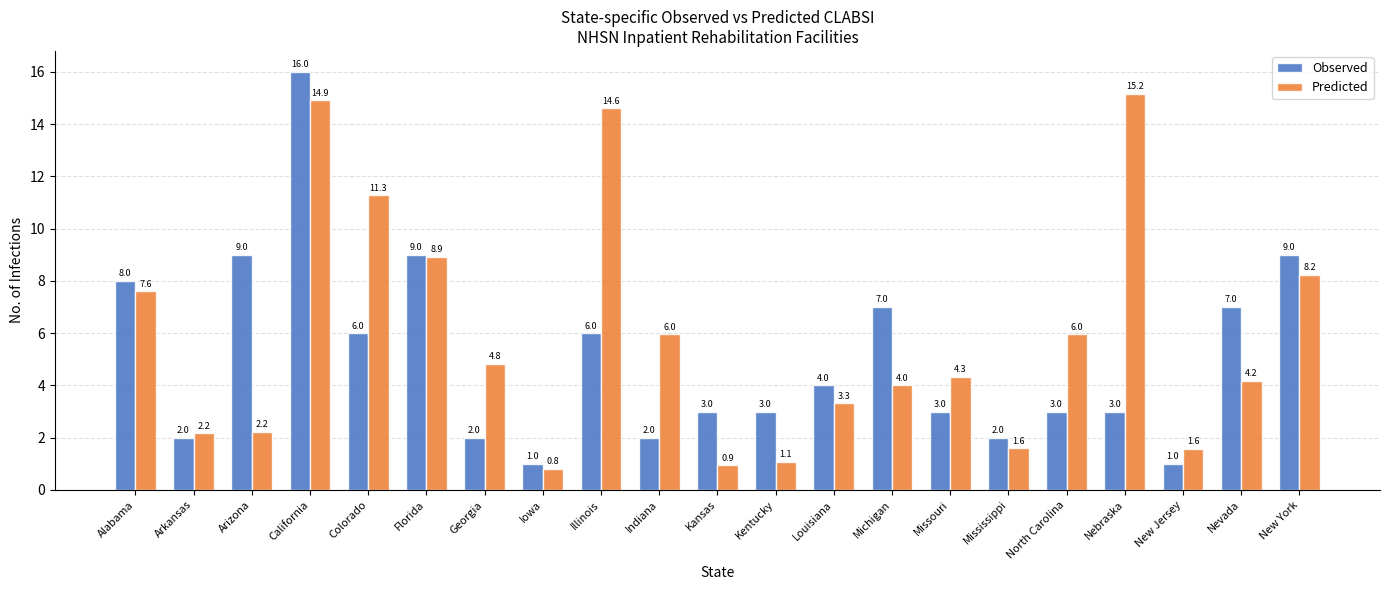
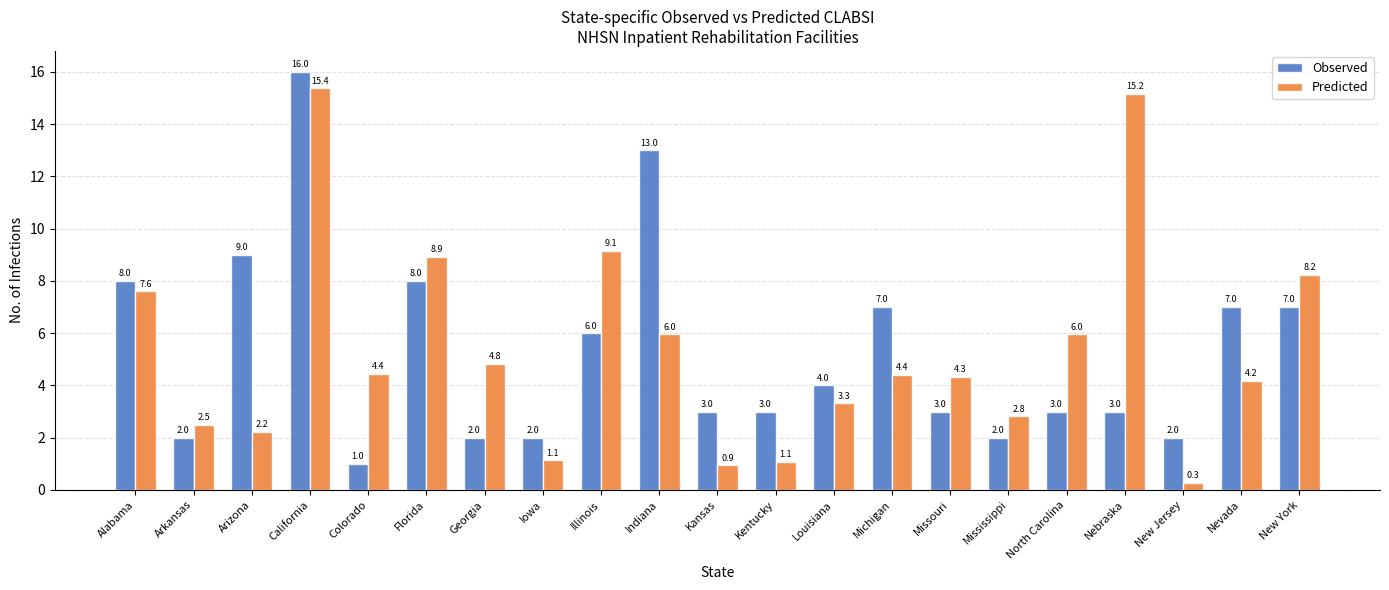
  {
    "Observed": {
      "Alabama": 8.0,
      "Arkansas": 2.0,
      "Arizona": 9.0,
      "California": 16.0,
-     "Colorado": 6.0,
-     "Florida": 9.0,
+     "Colorado": 1.0,
+     "Florida": 8.0,
      "Georgia": 2.0,
-     "Iowa": 1.0,
+     "Iowa": 2.0,
      "Illinois": 6.0,
-     "Indiana": 2.0,
+     "Indiana": 13.0,
      "Kansas": 3.0,
      "Kentucky": 3.0,
      "Louisiana": 4.0,
      "Michigan": 7.0,
      "Missouri": 3.0,
      "Mississippi": 2.0,
      "North Carolina": 3.0,
      "Nebraska": 3.0,
-     "New Jersey": 1.0,
+     "New Jersey": 2.0,
      "Nevada": 7.0,
-     "New York": 9.0
+     "New York": 7.0
    },
    "Predicted": {
      "Alabama": 7.6,
-     "Arkansas": 2.2,
+     "Arkansas": 2.5,
      "Arizona": 2.2,
-     "California": 14.9,
-     "Colorado": 11.3,
+     "California": 15.4,
+     "Colorado": 4.4,
      "Florida": 8.9,
      "Georgia": 4.8,
-     "Iowa": 0.8,
-     "Illinois": 14.6,
+     "Iowa": 1.1,
+     "Illinois": 9.1,
      "Indiana": 6.0,
      "Kansas": 0.9,
      "Kentucky": 1.1,
      "Louisiana": 3.3,
-     "Michigan": 4.0,
+     "Michigan": 4.4,
      "Missouri": 4.3,
-     "Mississippi": 1.6,
+     "Mississippi": 2.8,
      "North Carolina": 6.0,
      "Nebraska": 15.2,
-     "New Jersey": 1.6,
+     "New Jersey": 0.3,
      "Nevada": 4.2,
      "New York": 8.2
    }
  }
